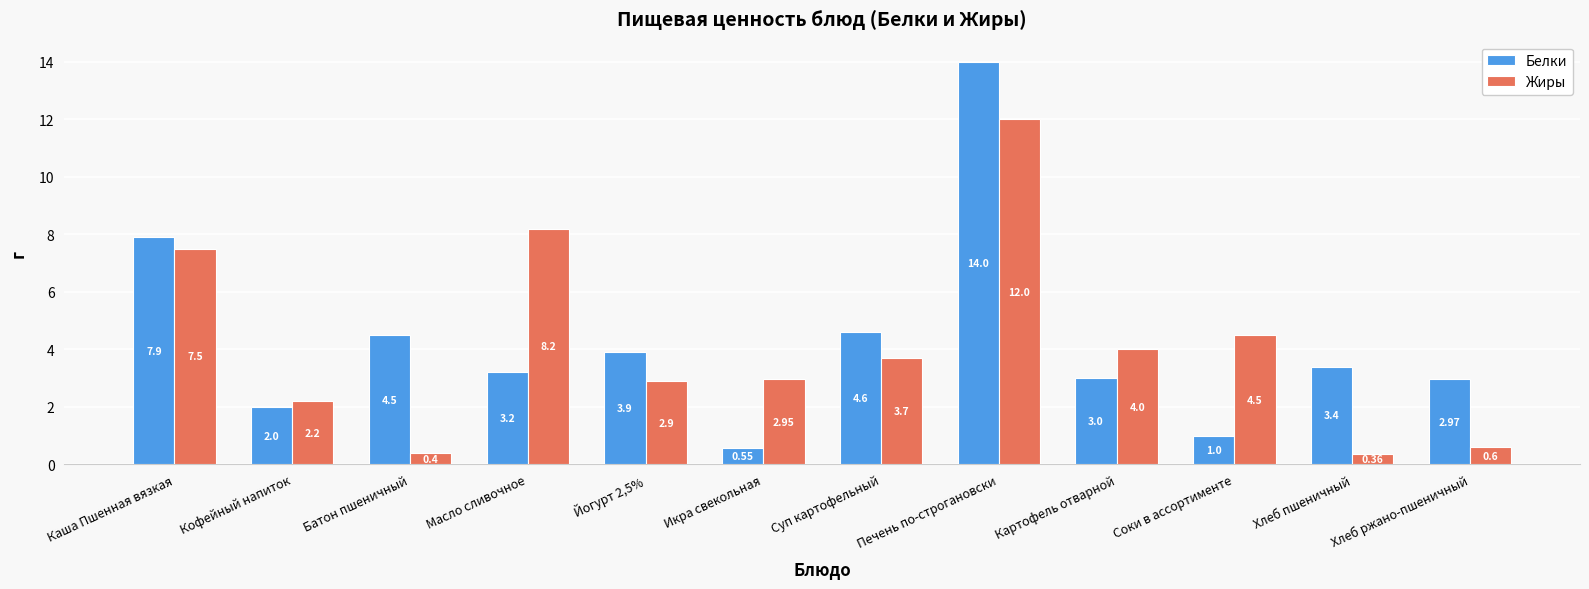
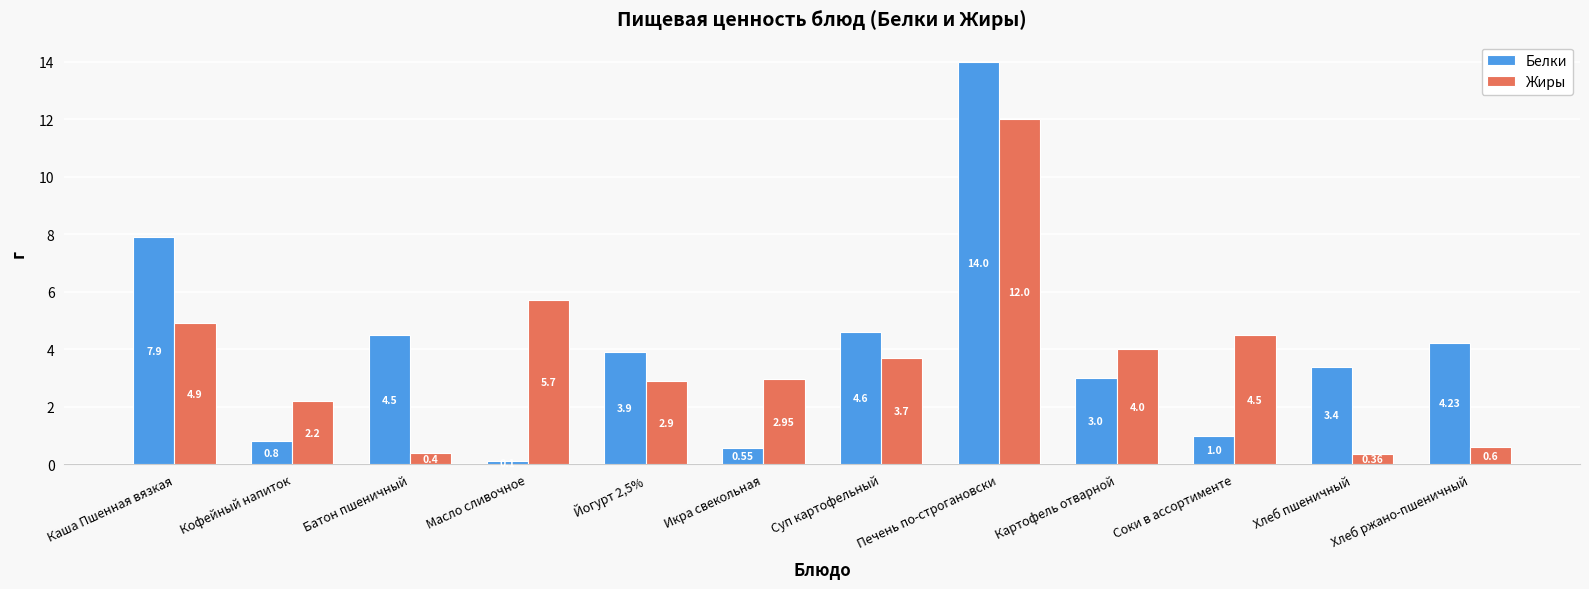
  {
    "Белки": {
      "Каша Пшенная вязкая": 7.9,
-     "Кофейный напиток": 2.0,
+     "Кофейный напиток": 0.8,
      "Батон пшеничный": 4.5,
-     "Масло сливочное": 3.2,
+     "Масло сливочное": 0.1,
      "Йогурт 2,5%": 3.9,
      "Икра свекольная": 0.55,
      "Суп картофельный": 4.6,
      "Печень по-строгановски": 14.0,
      "Картофель отварной": 3.0,
      "Соки в ассортименте": 1.0,
      "Хлеб пшеничный": 3.4,
-     "Хлеб ржано-пшеничный": 2.97
+     "Хлеб ржано-пшеничный": 4.23
    },
    "Жиры": {
-     "Каша Пшенная вязкая": 7.5,
+     "Каша Пшенная вязкая": 4.9,
      "Кофейный напиток": 2.2,
      "Батон пшеничный": 0.4,
-     "Масло сливочное": 8.2,
+     "Масло сливочное": 5.7,
      "Йогурт 2,5%": 2.9,
      "Икра свекольная": 2.95,
      "Суп картофельный": 3.7,
      "Печень по-строгановски": 12.0,
      "Картофель отварной": 4.0,
      "Соки в ассортименте": 4.5,
      "Хлеб пшеничный": 0.36,
      "Хлеб ржано-пшеничный": 0.6
    }
  }
